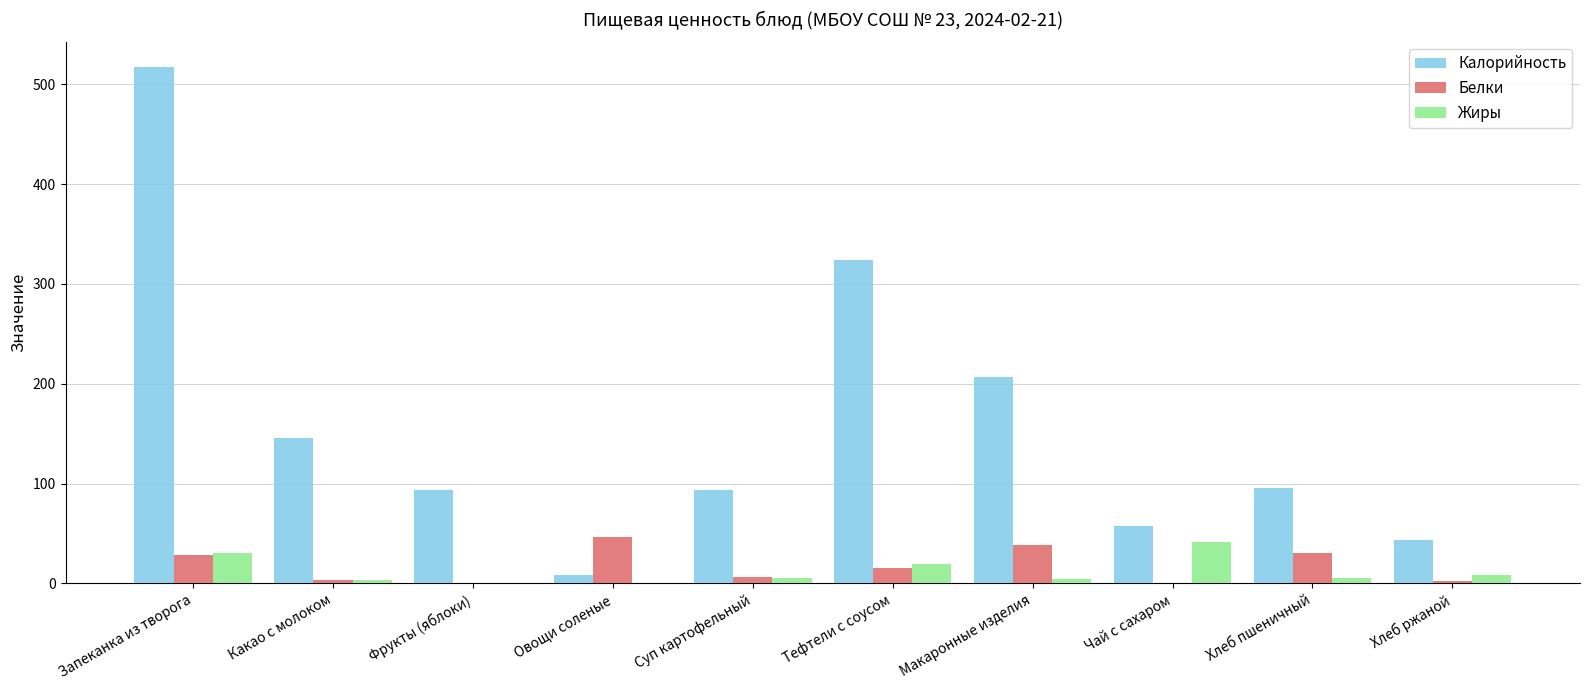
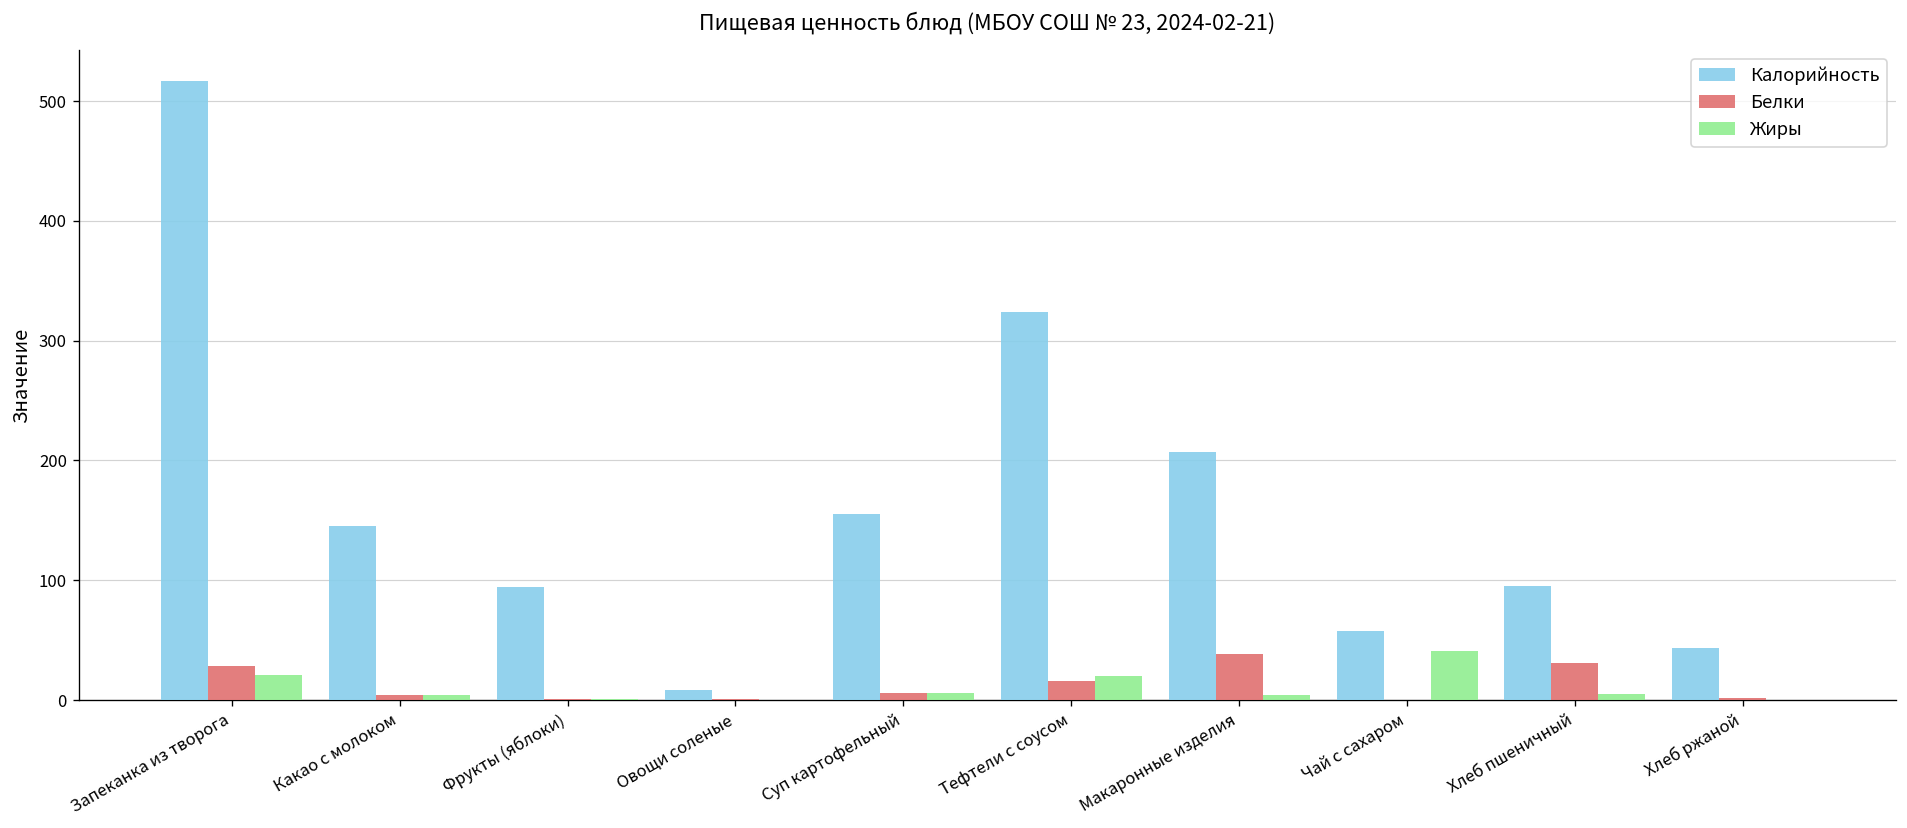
  {
    "Калорийность": {
      "Запеканка из творога": 520,
      "Какао с молоком": 150,
      "Фрукты (яблоки)": 90,
      "Овощи соленые": 10,
-     "Суп картофельный": 90,
+     "Суп картофельный": 160,
      "Тефтели с соусом": 320,
      "Макаронные изделия": 210,
      "Чай с сахаром": 60,
      "Хлеб пшеничный": 100,
      "Хлеб ржаной": 40
    },
    "Белки": {
      "Запеканка из творога": 30,
      "Какао с молоком": 0,
-     "Овощи соленые": 50,
+     "Овощи соленые": 0,
      "Суп картофельный": 10,
      "Тефтели с соусом": 20,
      "Макаронные изделия": 40,
      "Хлеб пшеничный": 30
    },
    "Жиры": {
-     "Запеканка из творога": 30,
+     "Запеканка из творога": 20,
      "Какао с молоком": 0,
      "Суп картофельный": 10,
      "Тефтели с соусом": 20,
      "Макаронные изделия": 0,
      "Чай с сахаром": 40,
      "Хлеб пшеничный": 10,
-     "Хлеб ржаной": 10
+     "Хлеб ржаной": 0
    }
  }
